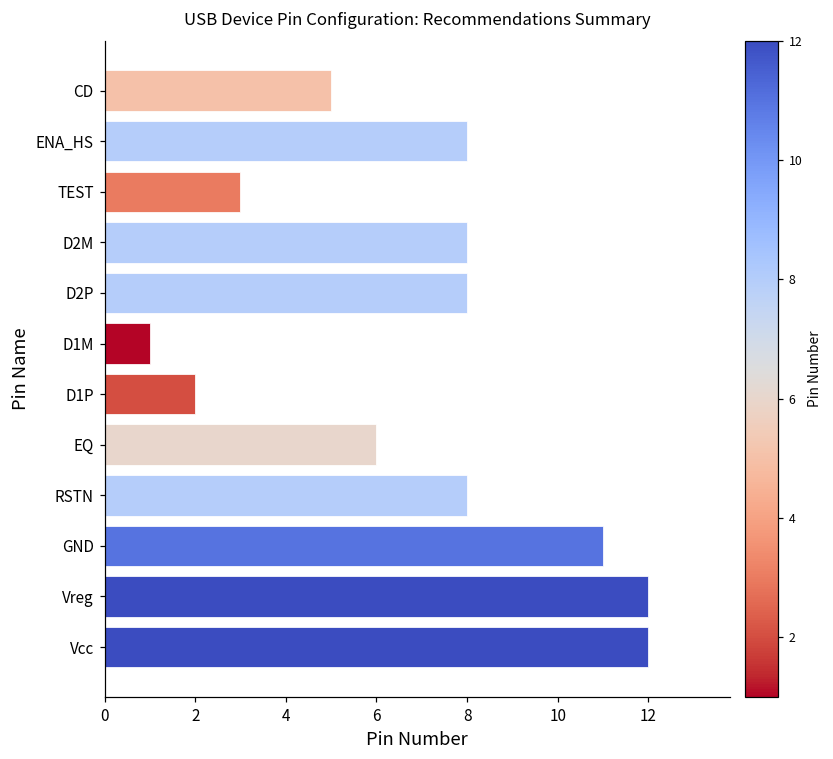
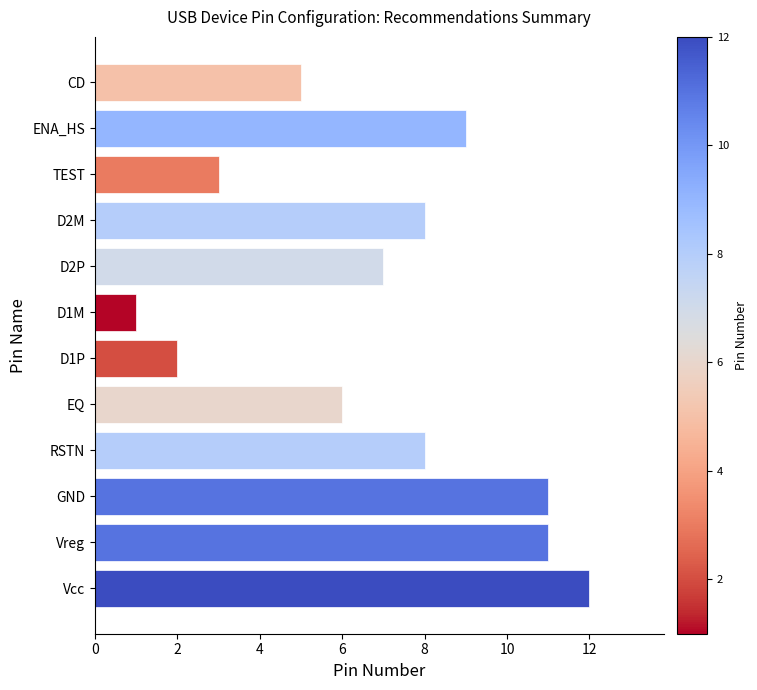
  {
    "CD": 5,
-   "ENA_HS": 8,
+   "ENA_HS": 9,
    "TEST": 3,
    "D2M": 8,
-   "D2P": 8,
+   "D2P": 7,
    "D1M": 1,
    "D1P": 2,
    "EQ": 6,
    "RSTN": 8,
    "GND": 11,
-   "Vreg": 12,
+   "Vreg": 11,
    "Vcc": 12
  }
